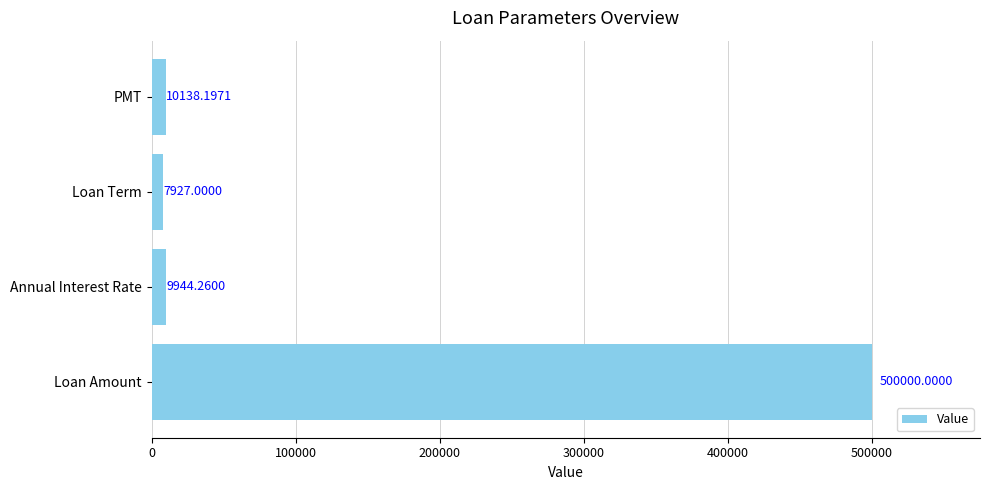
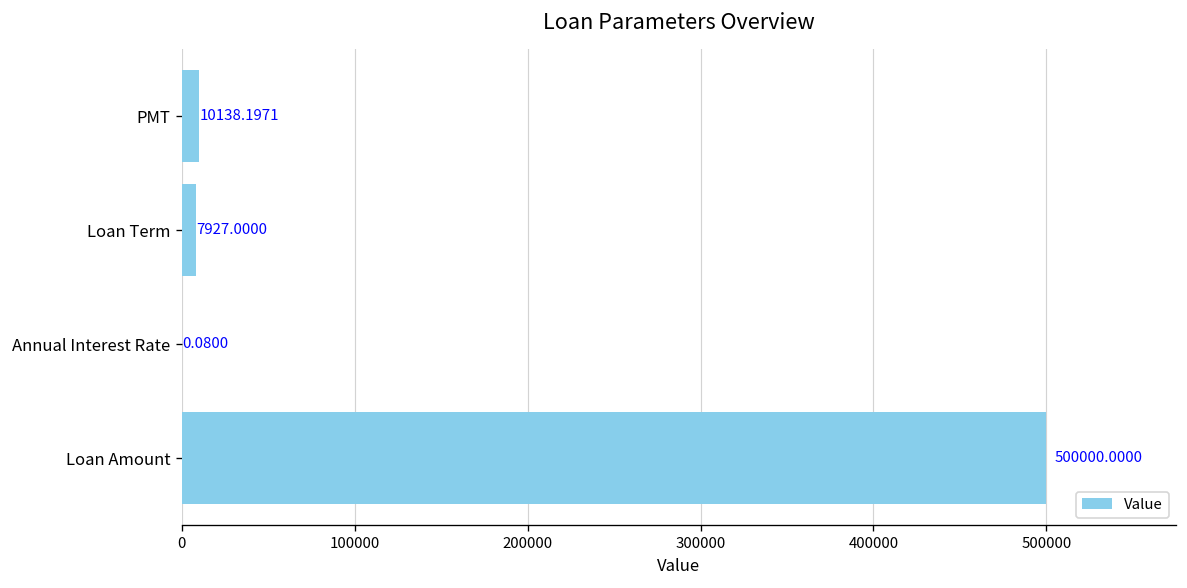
  {
    "PMT": 10138.1971,
    "Loan Term": 7927.0000,
-   "Annual Interest Rate": 9944.2600,
+   "Annual Interest Rate": 0.0800,
    "Loan Amount": 500000.0000
  }
